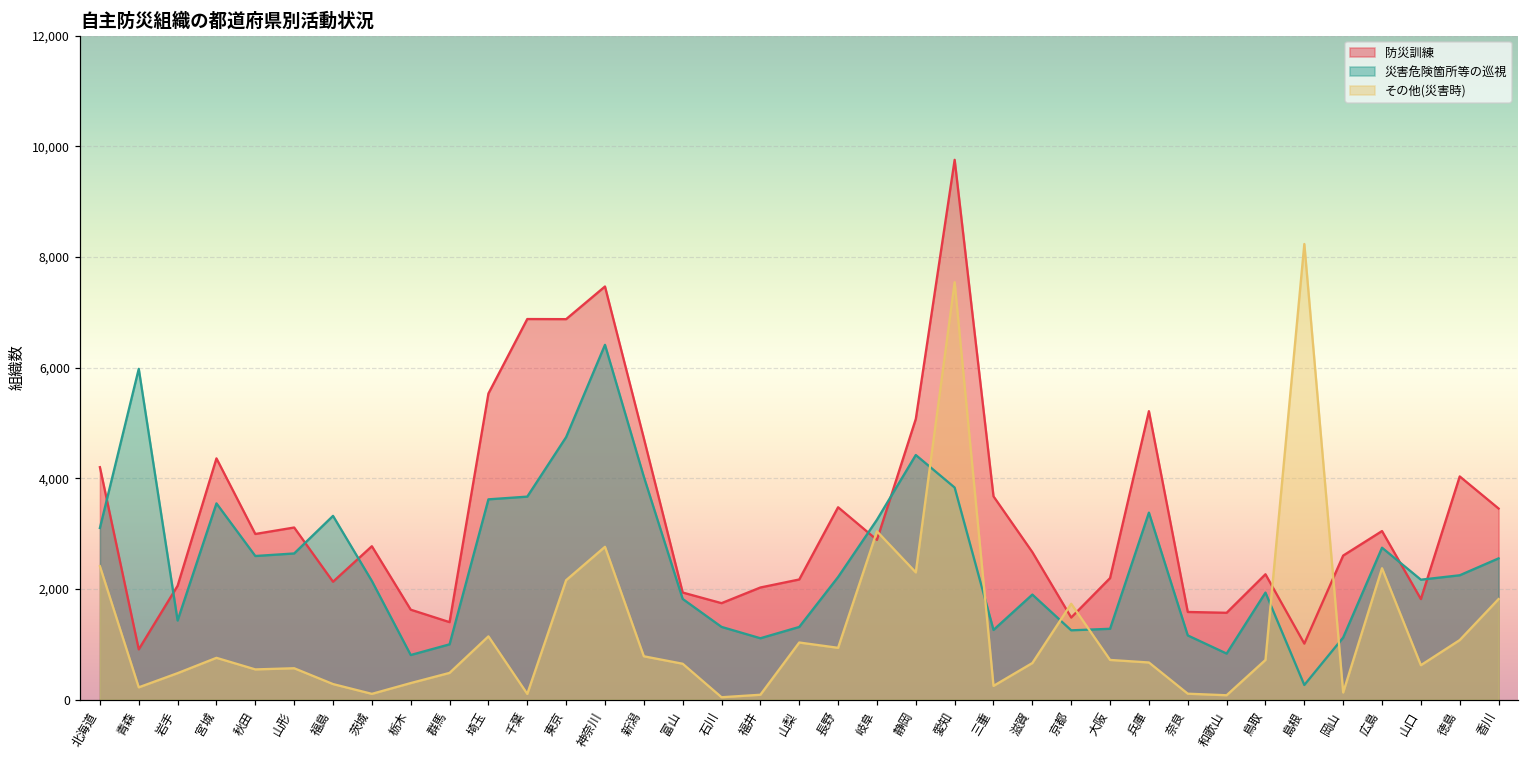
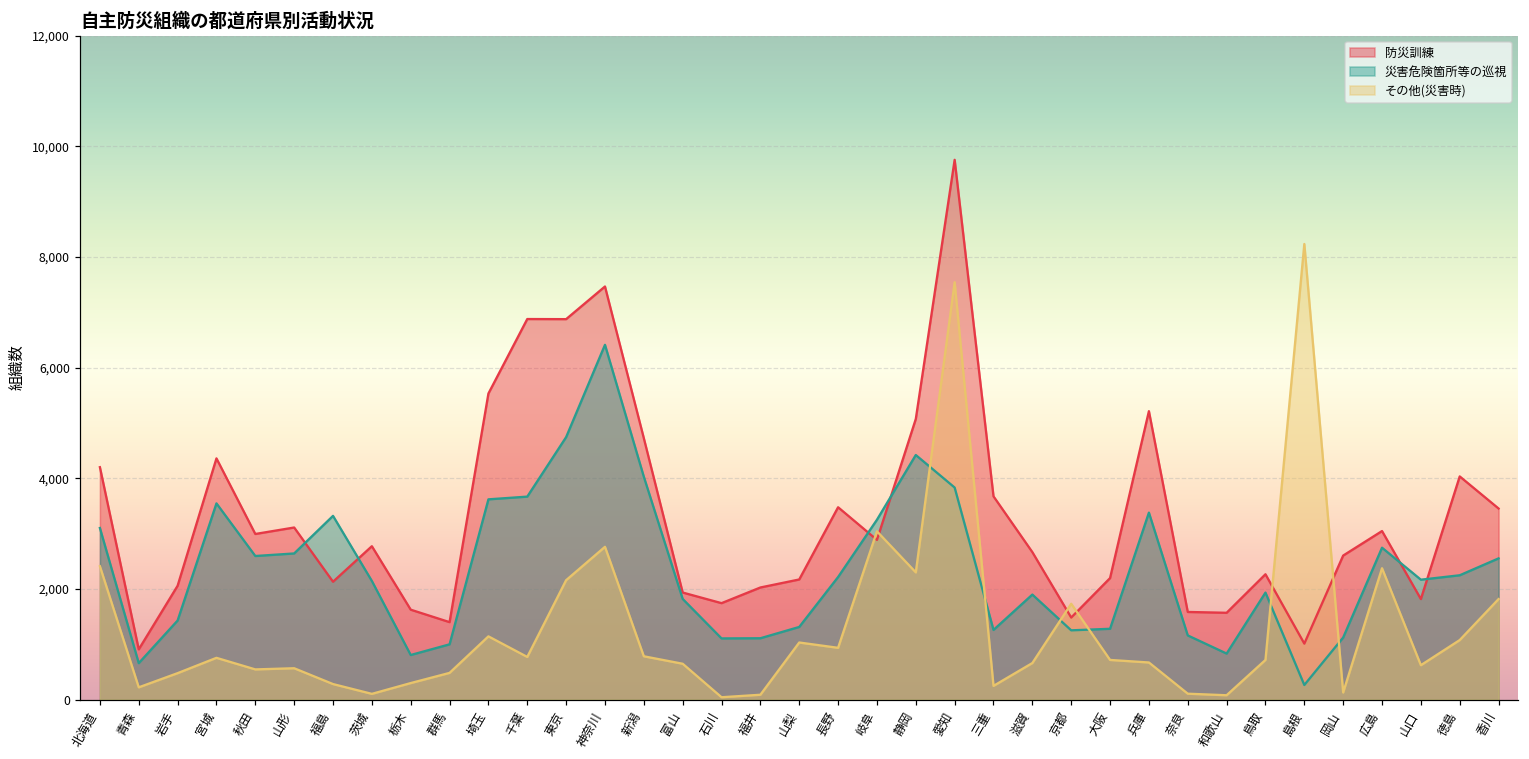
  {
    "防災訓練": {
      "北海道": "4,200",
      "青森": "900",
      "岩手": "2,100",
      "宮城": "4,400",
      "秋田": "3,000",
      "山形": "3,100",
      "福島": "2,100",
      "茨城": "2,800",
      "栃木": "1,600",
      "群馬": "1,400",
      "埼玉": "5,500",
      "千葉": "6,900",
      "東京": "6,900",
      "神奈川": "7,500",
      "新潟": "4,700",
      "富山": "1,900",
      "石川": "1,700",
      "福井": "2,000",
      "山梨": "2,200",
      "長野": "3,500",
      "岐阜": "2,900",
      "静岡": "5,100",
      "愛知": "9,800",
      "三重": "3,700",
      "滋賀": "2,700",
      "京都": "1,500",
      "大阪": "2,200",
      "兵庫": "5,200",
      "奈良": "1,600",
      "和歌山": "1,600",
      "鳥取": "2,300",
      "島根": "1,000",
      "岡山": "2,600",
      "広島": "3,000",
      "山口": "1,800",
      "徳島": "4,000",
      "香川": "3,500"
    },
    "災害危険箇所等の巡視": {
      "北海道": "3,100",
-     "青森": "6,000",
+     "青森": "700",
      "岩手": "1,400",
      "宮城": "3,500",
      "秋田": "2,600",
      "山形": "2,600",
      "福島": "3,300",
      "茨城": "2,100",
      "栃木": "800",
      "群馬": "1,000",
      "埼玉": "3,600",
      "千葉": "3,700",
      "東京": "4,700",
      "神奈川": "6,400",
      "新潟": "4,000",
      "富山": "1,800",
-     "石川": "1,300",
+     "石川": "1,100",
      "福井": "1,100",
      "山梨": "1,300",
      "長野": "2,200",
      "岐阜": "3,300",
      "静岡": "4,400",
      "愛知": "3,800",
      "三重": "1,300",
      "滋賀": "1,900",
      "京都": "1,300",
      "大阪": "1,300",
      "兵庫": "3,400",
      "奈良": "1,200",
      "和歌山": "800",
      "鳥取": "1,900",
      "島根": "300",
      "岡山": "1,100",
      "広島": "2,700",
      "山口": "2,200",
      "徳島": "2,200",
      "香川": "2,600"
    },
    "その他(災害時)": {
      "北海道": "2,400",
      "青森": "200",
      "岩手": "500",
      "宮城": "800",
      "秋田": "500",
      "山形": "600",
      "福島": "300",
      "茨城": "100",
      "栃木": "300",
      "群馬": "500",
      "埼玉": "1,100",
-     "千葉": "100",
+     "千葉": "800",
      "東京": "2,200",
      "神奈川": "2,800",
      "新潟": "800",
      "富山": "600",
      "石川": "0",
      "福井": "100",
      "山梨": "1,000",
      "長野": "900",
      "岐阜": "3,000",
      "静岡": "2,300",
      "愛知": "7,500",
      "三重": "200",
      "滋賀": "700",
      "京都": "1,700",
      "大阪": "700",
      "兵庫": "700",
      "奈良": "100",
      "和歌山": "100",
      "鳥取": "700",
      "島根": "8,200",
      "岡山": "100",
      "広島": "2,400",
      "山口": "600",
      "徳島": "1,100",
      "香川": "1,800"
    }
  }
